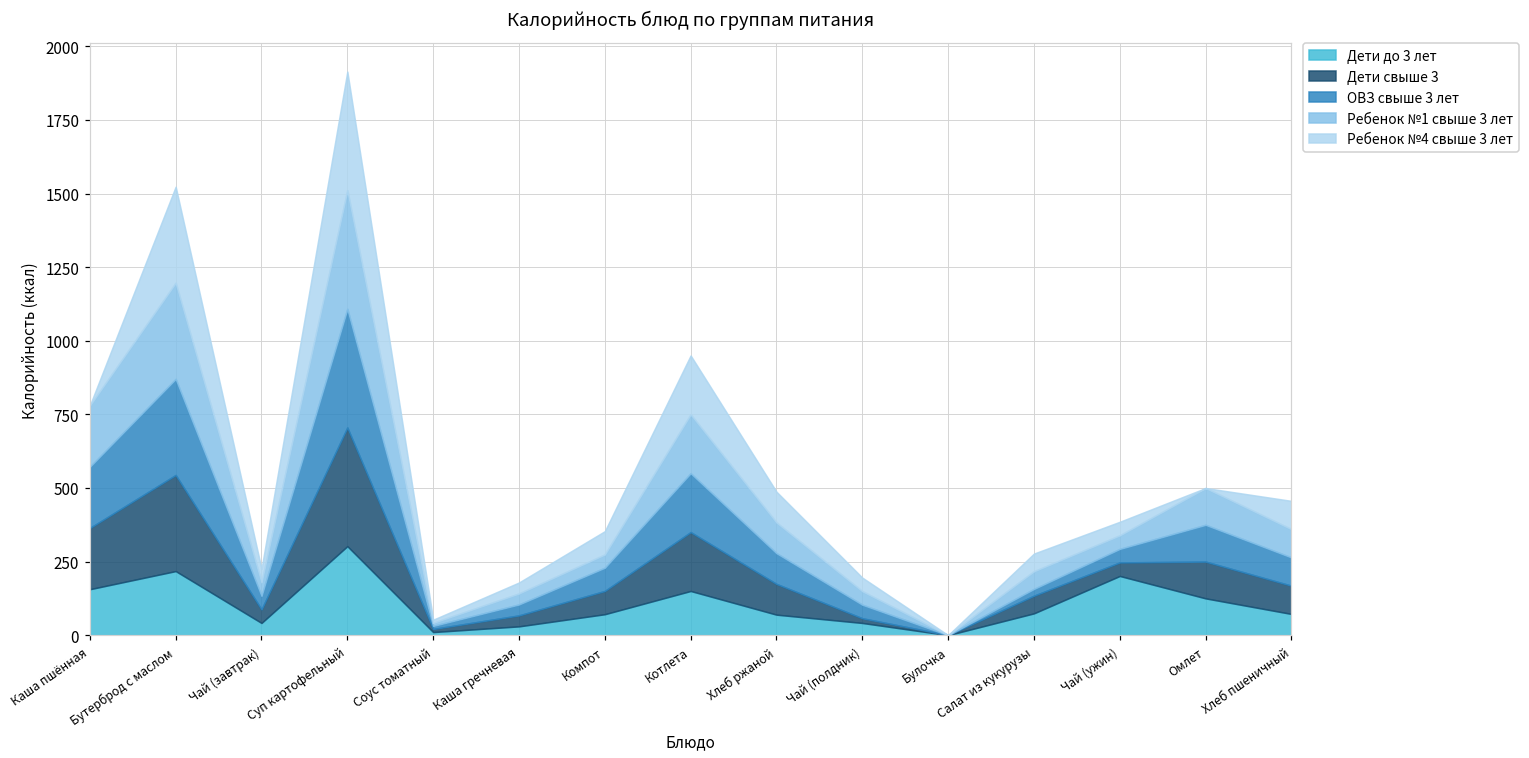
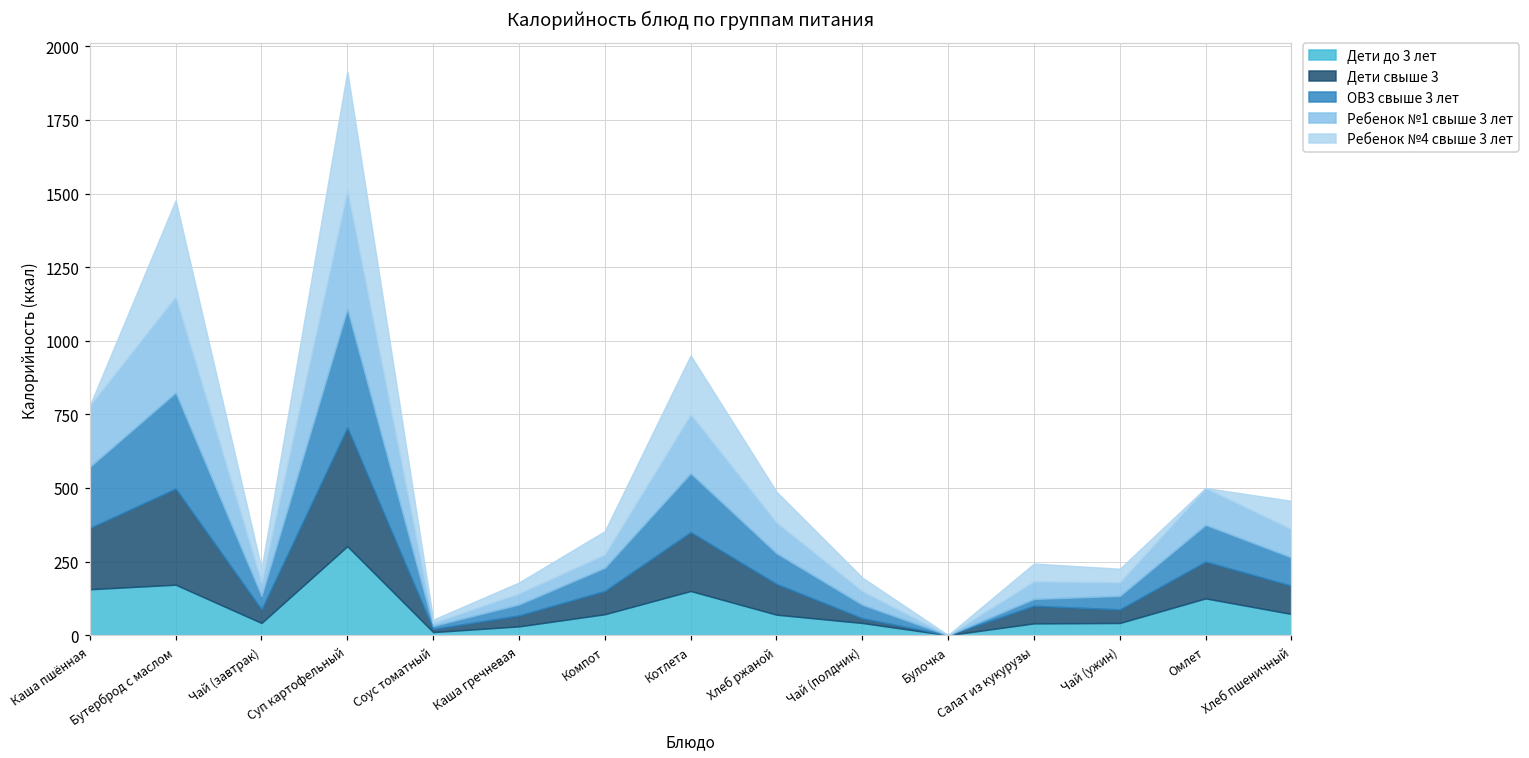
  {
    "Дети до 3 лет": {
      "Каша пшённая": 160,
-     "Бутерброд с маслом": 220,
+     "Бутерброд с маслом": 170,
      "Чай (завтрак)": 40,
      "Суп картофельный": 300,
      "Соус томатный": 10,
      "Каша гречневая": 30,
      "Компот": 70,
      "Котлета": 150,
      "Хлеб ржаной": 70,
      "Чай (полдник)": 40,
-     "Салат из кукурузы": 70,
-     "Чай (ужин)": 200,
+     "Салат из кукурузы": 40,
+     "Чай (ужин)": 40,
      "Омлет": 120,
      "Хлеб пшеничный": 70
    },
    "Дети свыше 3": {
      "Каша пшённая": 210,
      "Бутерброд с маслом": 330,
      "Чай (завтрак)": 50,
      "Суп картофельный": 400,
      "Соус томатный": 10,
      "Каша гречневая": 40,
      "Компот": 80,
      "Котлета": 200,
      "Хлеб ржаной": 100,
      "Чай (полдник)": 20,
      "Салат из кукурузы": 60,
      "Чай (ужин)": 50,
      "Омлет": 120,
      "Хлеб пшеничный": 100
    },
    "ОВЗ свыше 3 лет": {
      "Каша пшённая": 210,
      "Бутерброд с маслом": 330,
      "Чай (завтрак)": 50,
      "Суп картофельный": 400,
      "Соус томатный": 10,
      "Каша гречневая": 40,
      "Компот": 80,
      "Котлета": 200,
      "Хлеб ржаной": 100,
      "Чай (полдник)": 50,
      "Салат из кукурузы": 20,
      "Чай (ужин)": 50,
      "Омлет": 120,
      "Хлеб пшеничный": 100
    }
  }
